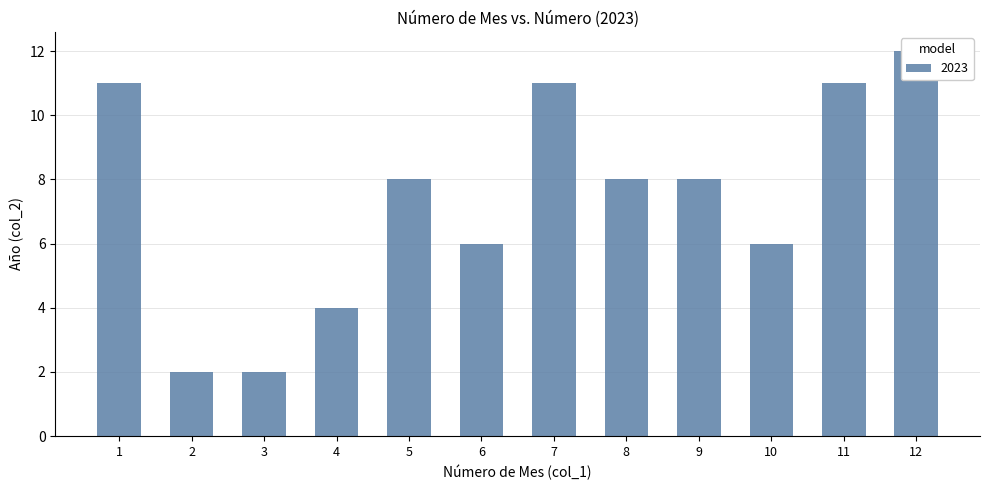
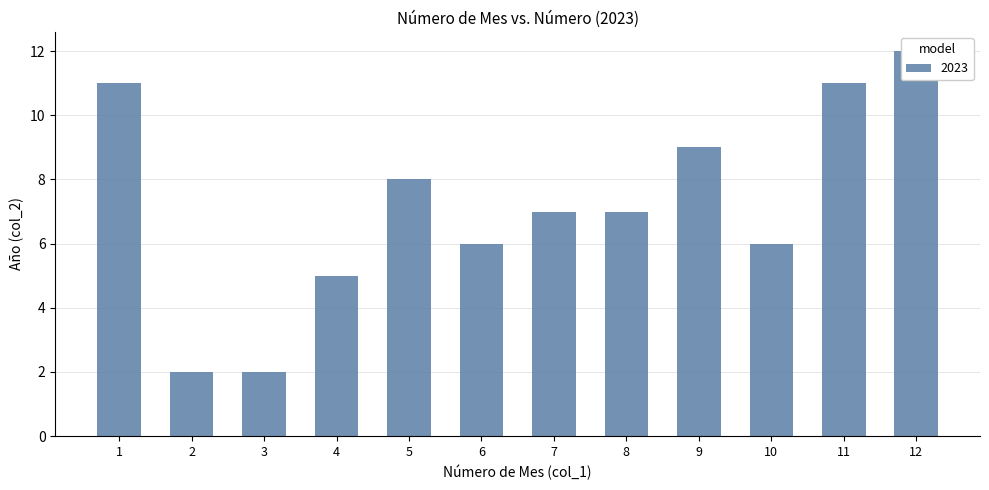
  {
    "1": 11,
    "2": 2,
    "3": 2,
-   "4": 4,
+   "4": 5,
    "5": 8,
    "6": 6,
-   "7": 11,
-   "8": 8,
-   "9": 8,
+   "7": 7,
+   "8": 7,
+   "9": 9,
    "10": 6,
    "11": 11
  }
